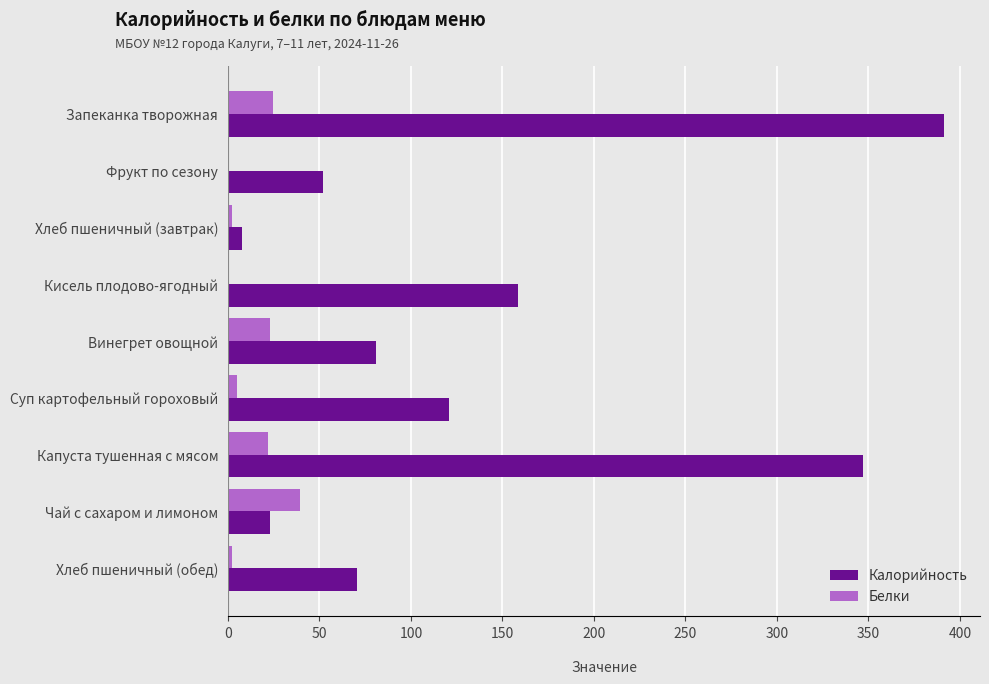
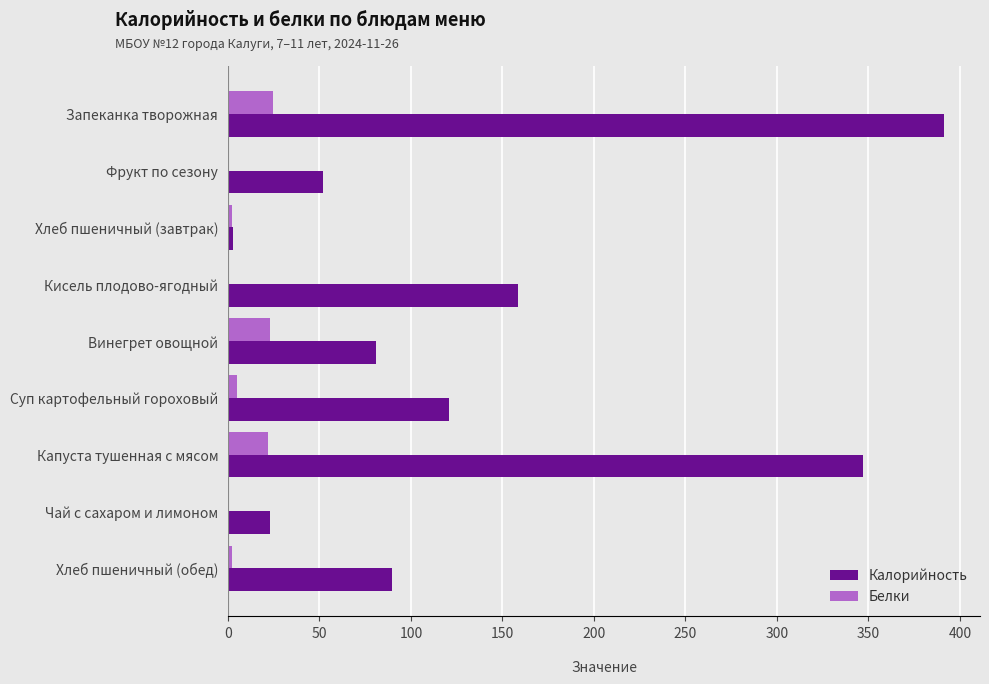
  {
    "Калорийность": {
      "Запеканка творожная": 391,
      "Фрукт по сезону": 52,
-     "Хлеб пшеничный (завтрак)": 8,
+     "Хлеб пшеничный (завтрак)": 3,
      "Кисель плодово-ягодный": 159,
      "Винегрет овощной": 81,
      "Суп картофельный гороховый": 121,
      "Капуста тушенная с мясом": 347,
      "Чай с сахаром и лимоном": 23,
-     "Хлеб пшеничный (обед)": 71
+     "Хлеб пшеничный (обед)": 89
    },
    "Белки": {
      "Запеканка творожная": 25,
      "Хлеб пшеничный (завтрак)": 2,
      "Винегрет овощной": 23,
      "Суп картофельный гороховый": 5,
      "Капуста тушенная с мясом": 22,
-     "Чай с сахаром и лимоном": 39,
+     "Чай с сахаром и лимоном": 0,
      "Хлеб пшеничный (обед)": 2
    }
  }
